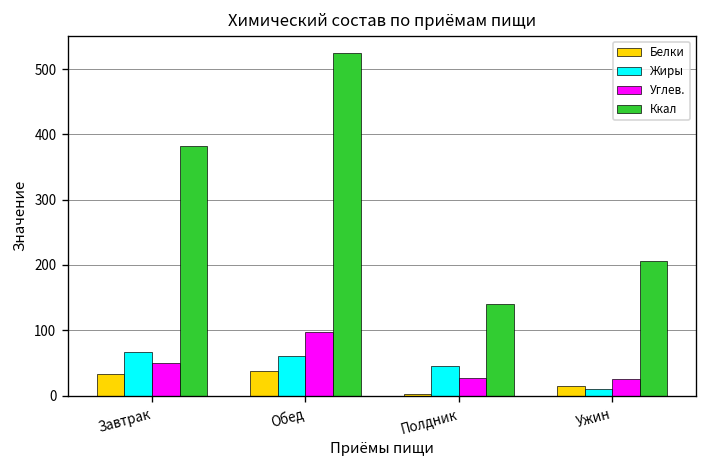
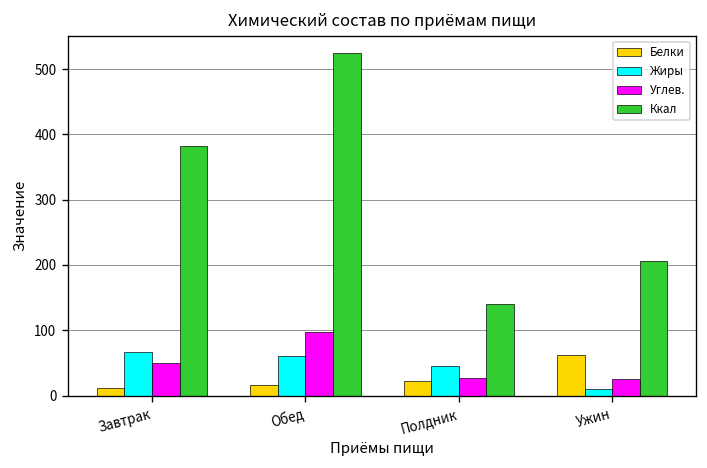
  {
    "Белки": {
-     "Завтрак": 30,
-     "Обед": 40,
-     "Полдник": 0,
-     "Ужин": 10
+     "Завтрак": 10,
+     "Обед": 20,
+     "Полдник": 20,
+     "Ужин": 60
    },
    "Жиры": {
      "Завтрак": 70,
      "Обед": 60,
      "Полдник": 40,
      "Ужин": 10
    },
    "Углев.": {
      "Завтрак": 50,
      "Обед": 100,
      "Полдник": 30,
      "Ужин": 30
    },
    "Ккал": {
      "Завтрак": 380,
      "Обед": 520,
      "Полдник": 140,
      "Ужин": 210
    }
  }
